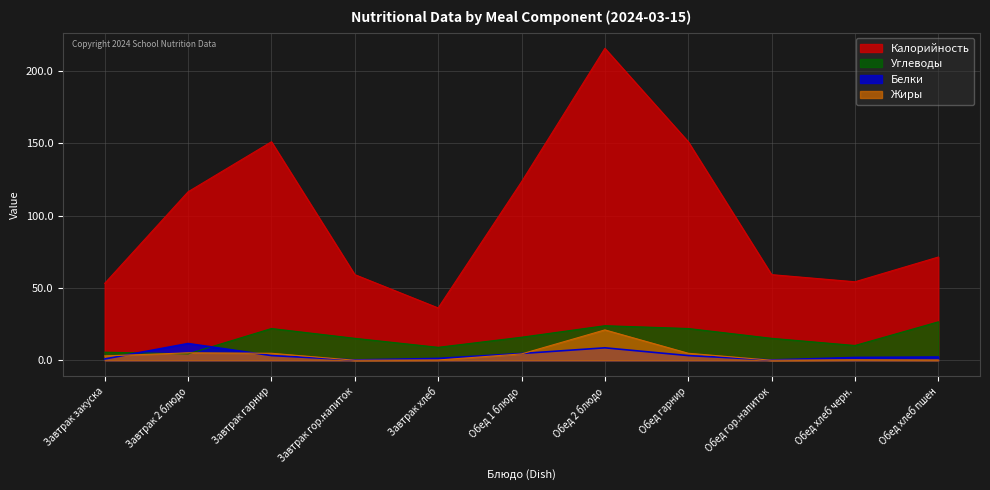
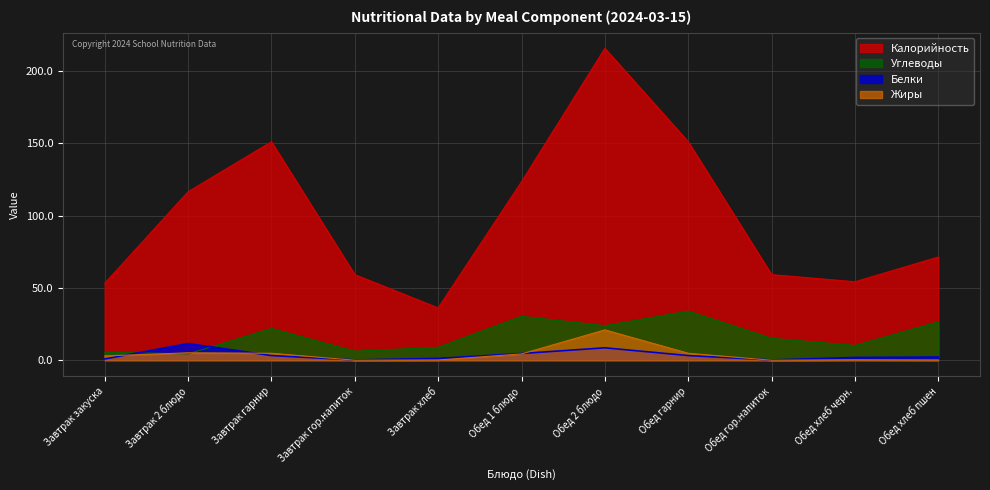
  {
    "Калорийность": {
      "Завтрак закуска": 53,
      "Завтрак 2 блюдо": 116,
      "Завтрак гарнир": 151,
      "Завтрак гор.напиток": 59,
      "Завтрак хлеб": 36,
      "Обед 1 блюдо": 123,
      "Обед 2 блюдо": 216,
      "Обед гарнир": 151,
      "Обед гор.напиток": 59,
      "Обед хлеб черн.": 54,
      "Обед хлеб пшен": 71
    },
    "Углеводы": {
      "Завтрак закуска": 6,
      "Завтрак гарнир": 22,
-     "Завтрак гор.напиток": 15,
+     "Завтрак гор.напиток": 6,
      "Завтрак хлеб": 9,
-     "Обед 1 блюдо": 16,
+     "Обед 1 блюдо": 30,
      "Обед 2 блюдо": 24,
-     "Обед гарнир": 22,
+     "Обед гарнир": 34,
      "Обед гор.напиток": 15,
      "Обед хлеб черн.": 10,
      "Обед хлеб пшен": 27
    },
    "Белки": {
      "Завтрак закуска": 1,
      "Завтрак 2 блюдо": 12,
      "Обед 2 блюдо": 9,
      "Обед хлеб пшен": 2
    },
    "Жиры": {
      "Завтрак закуска": 3,
      "Обед 2 блюдо": 21,
      "Обед хлеб пшен": 0
    }
  }
